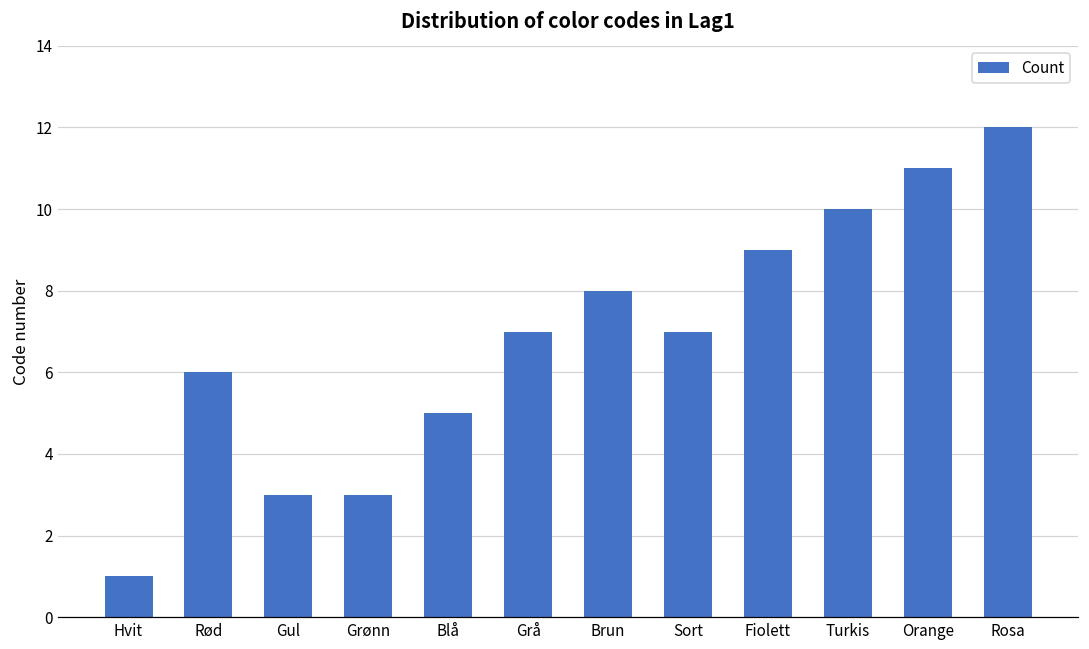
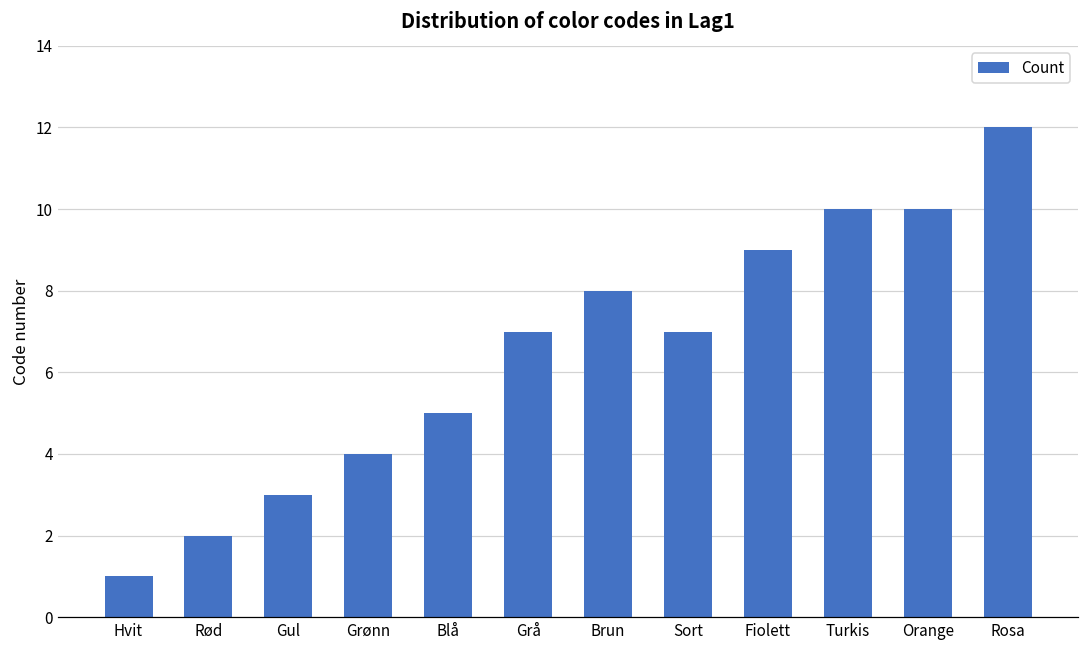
  {
    "Hvit": 1,
-   "Rød": 6,
+   "Rød": 2,
    "Gul": 3,
-   "Grønn": 3,
+   "Grønn": 4,
    "Blå": 5,
    "Grå": 7,
    "Brun": 8,
    "Sort": 7,
    "Fiolett": 9,
    "Turkis": 10,
-   "Orange": 11,
+   "Orange": 10,
    "Rosa": 12
  }
